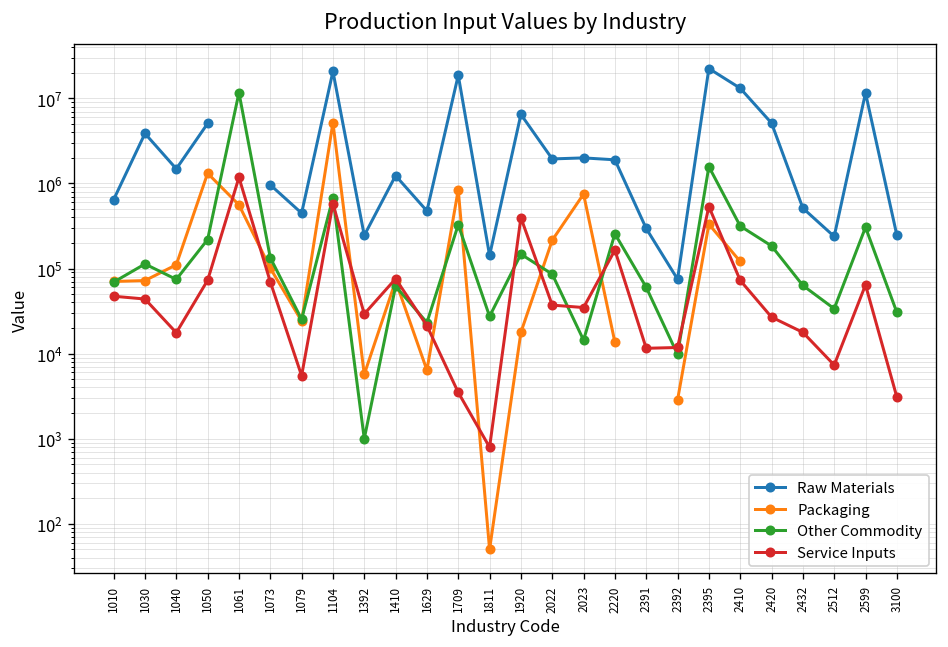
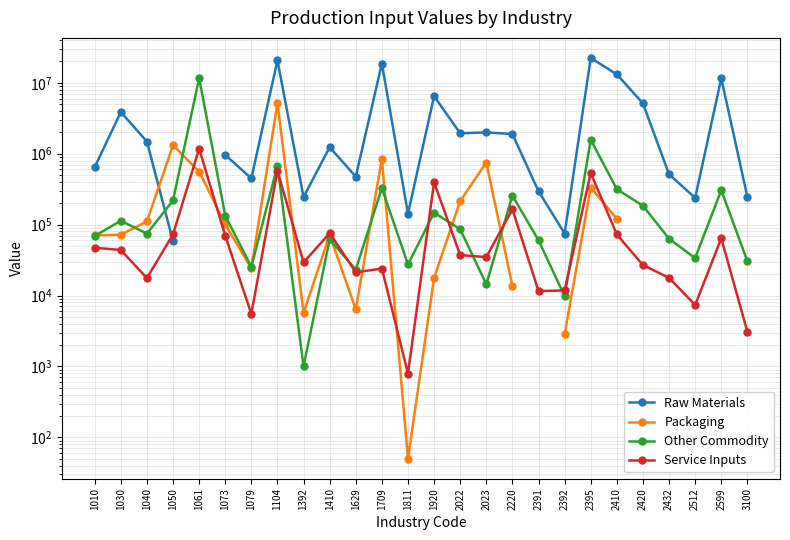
  {
    "Raw Materials": {
      "1010": 600000,
      "1030": 4000000,
      "1040": 1500000,
-     "1050": 5000000,
+     "1050": 60000,
      "1073": 1000000,
      "1079": 400000,
      "1104": 21000000,
      "1392": 240000,
      "1410": 1200000,
      "1629": 500000,
      "1709": 19000000,
      "1811": 140000,
      "1920": 6000000,
      "2022": 1900000,
      "2023": 2000000,
      "2220": 1900000,
      "2391": 300000,
      "2392": 70000,
      "2395": 22000000,
      "2410": 13000000,
      "2420": 5000000,
      "2432": 500000,
      "2512": 240000,
      "2599": 12000000,
      "3100": 250000
    },
    "Packaging": {
      "1030": 70000,
      "1040": 110000,
      "1050": 1300000,
      "1061": 600000,
      "1073": 100000,
      "1104": 5000000,
      "1392": 6000,
      "1629": 6000,
      "1709": 800000,
      "1811": 50,
      "1920": 18000,
      "2022": 220000,
      "2023": 800000,
      "2220": 14000,
      "2392": 2900,
      "2395": 300000,
      "2410": 120000
    },
    "Other Commodity": {
      "1030": 110000,
      "1040": 70000,
      "1050": 220000,
      "1061": 12000000,
      "1073": 130000,
      "1104": 700000,
      "1392": 1000,
      "1410": 60000,
      "1629": 23000,
      "1709": 300000,
      "1811": 27000,
      "1920": 150000,
      "2022": 90000,
      "2023": 14000,
      "2220": 260000,
      "2391": 60000,
      "2392": 10000,
      "2395": 1600000,
      "2410": 300000,
      "2420": 180000,
      "2432": 60000,
      "2512": 30000,
      "2599": 310000,
      "3100": 31000
    },
    "Service Inputs": {
      "1010": 50000,
      "1030": 40000,
      "1040": 18000,
      "1050": 70000,
      "1061": 1200000,
      "1073": 70000,
      "1079": 6000,
      "1104": 600000,
      "1392": 29000,
      "1629": 21000,
-     "1709": 3000,
+     "1709": 24000,
      "1811": 800,
      "1920": 400000,
      "2022": 40000,
      "2023": 30000,
      "2220": 160000,
      "2391": 12000,
      "2392": 12000,
      "2395": 500000,
      "2410": 70000,
      "2420": 27000,
      "2432": 18000,
      "2512": 7000,
      "2599": 60000,
      "3100": 3000
    }
  }
